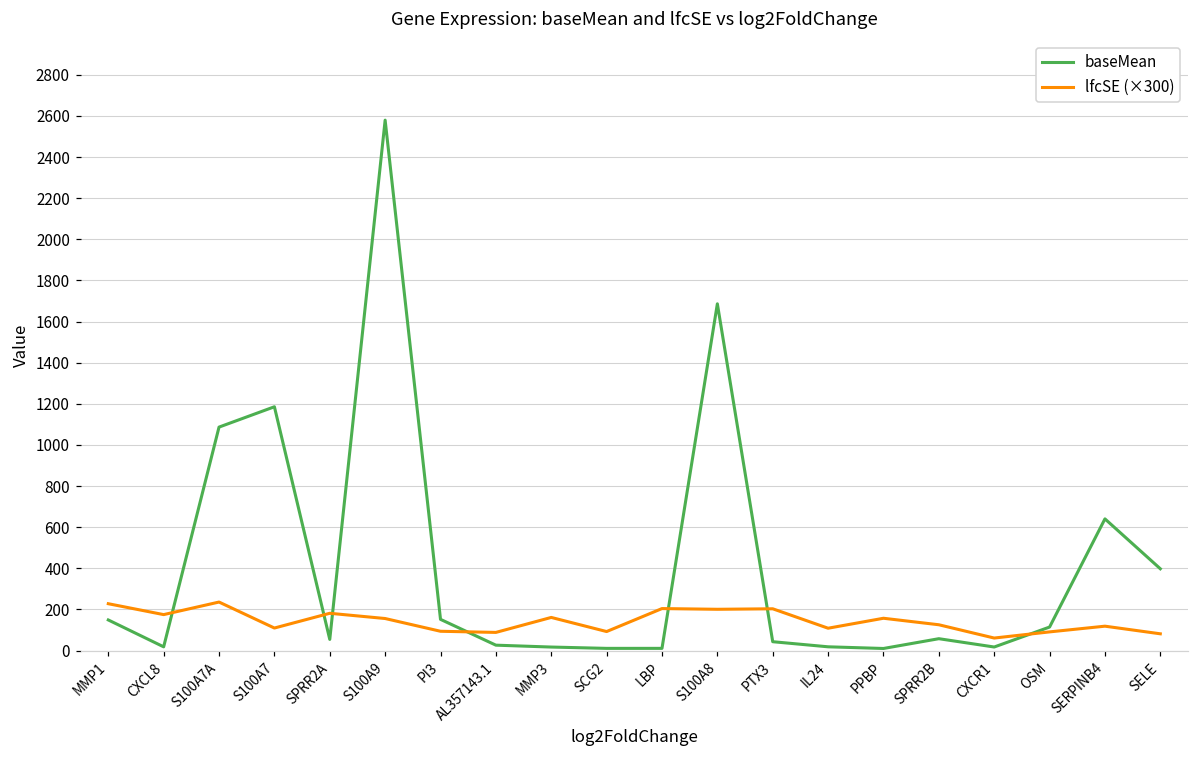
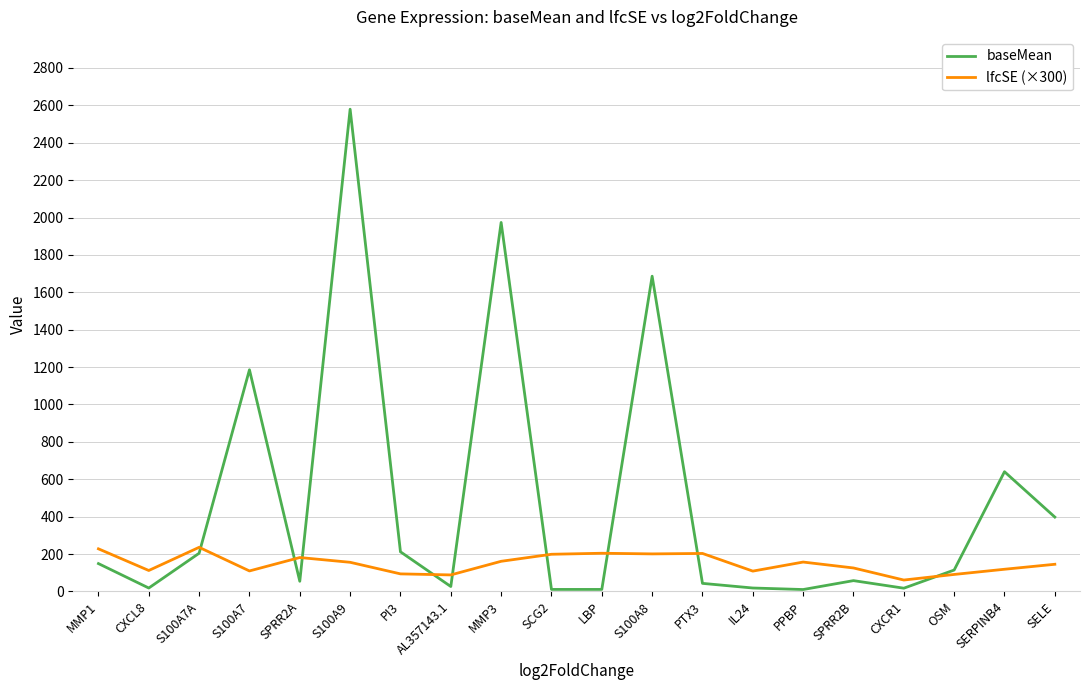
  {
    "baseMean": {
      "MMP1": 150,
      "CXCL8": 20,
-     "S100A7A": 1090,
+     "S100A7A": 200,
      "S100A7": 1190,
      "SPRR2A": 50,
      "S100A9": 2580,
-     "PI3": 150,
+     "PI3": 210,
      "AL357143.1": 30,
-     "MMP3": 20,
+     "MMP3": 1970,
      "SCG2": 10,
      "LBP": 10,
      "S100A8": 1690,
      "PTX3": 40,
      "IL24": 20,
      "PPBP": 10,
      "SPRR2B": 60,
      "CXCR1": 20,
      "OSM": 110,
      "SERPINB4": 640,
      "SELE": 400
    },
    "lfcSE (×300)": {
      "MMP1": 230,
-     "CXCL8": 170,
+     "CXCL8": 110,
      "S100A7A": 240,
      "S100A7": 110,
      "SPRR2A": 180,
      "S100A9": 160,
      "PI3": 90,
      "AL357143.1": 90,
      "MMP3": 160,
-     "SCG2": 90,
+     "SCG2": 200,
      "LBP": 200,
      "S100A8": 200,
      "PTX3": 200,
      "IL24": 110,
      "PPBP": 160,
      "SPRR2B": 130,
      "CXCR1": 60,
      "OSM": 90,
      "SERPINB4": 120,
-     "SELE": 80
+     "SELE": 150
    }
  }
